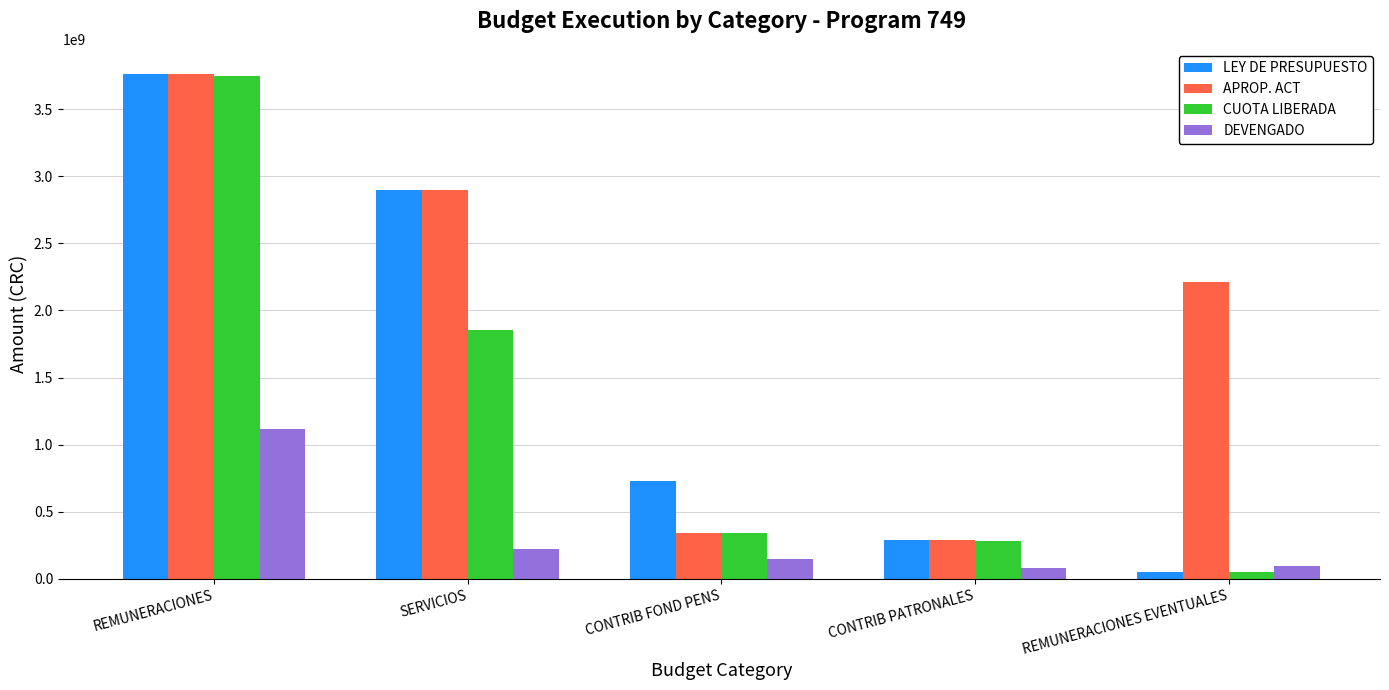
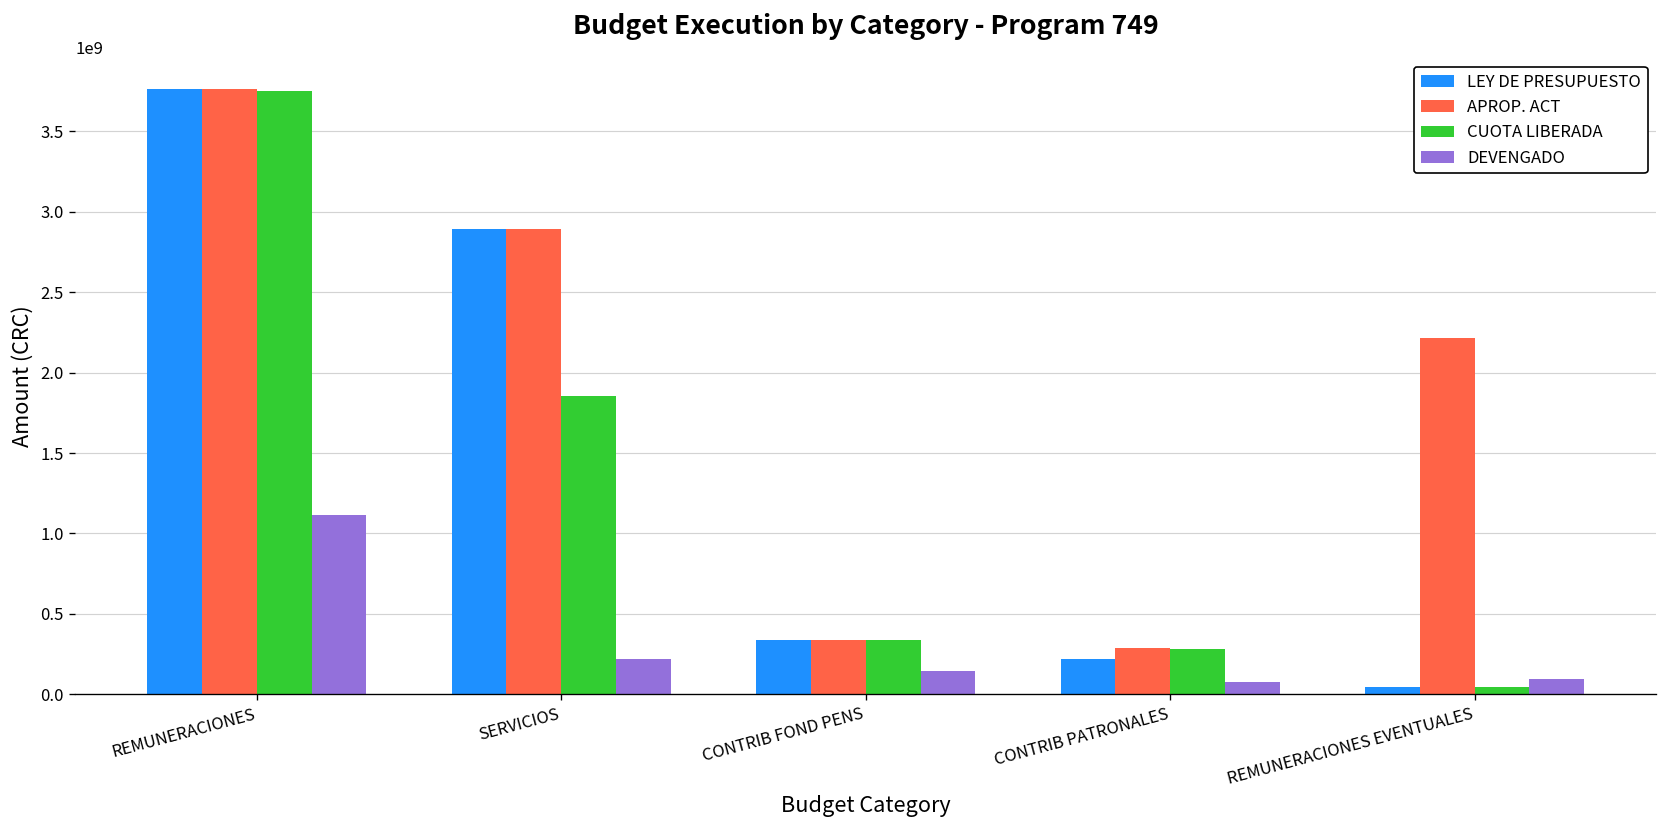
  {
    "LEY DE PRESUPUESTO": {
      "REMUNERACIONES": 3760000000,
      "SERVICIOS": 2900000000,
-     "CONTRIB FOND PENS": 720000000,
-     "CONTRIB PATRONALES": 280000000,
+     "CONTRIB FOND PENS": 340000000,
+     "CONTRIB PATRONALES": 220000000,
      "REMUNERACIONES EVENTUALES": 50000000
    },
    "APROP. ACT": {
      "REMUNERACIONES": 3760000000,
      "SERVICIOS": 2900000000,
      "CONTRIB FOND PENS": 340000000,
      "CONTRIB PATRONALES": 280000000,
      "REMUNERACIONES EVENTUALES": 2220000000
    },
    "CUOTA LIBERADA": {
      "REMUNERACIONES": 3750000000,
      "SERVICIOS": 1860000000,
      "CONTRIB FOND PENS": 340000000,
      "CONTRIB PATRONALES": 280000000,
      "REMUNERACIONES EVENTUALES": 50000000
    },
    "DEVENGADO": {
      "REMUNERACIONES": 1110000000,
      "SERVICIOS": 220000000,
      "CONTRIB FOND PENS": 140000000,
      "CONTRIB PATRONALES": 80000000,
      "REMUNERACIONES EVENTUALES": 90000000
    }
  }
